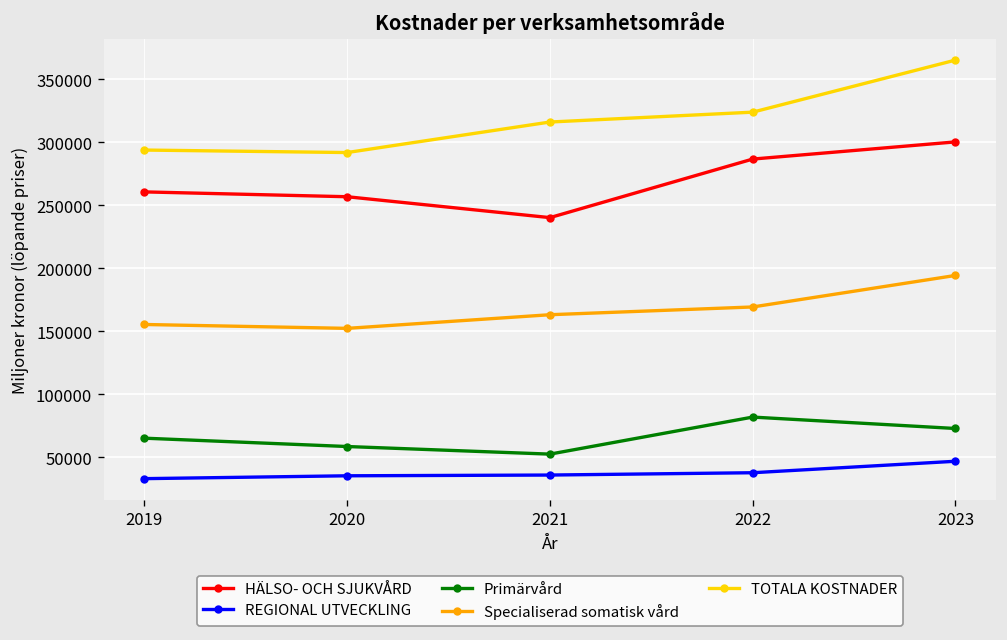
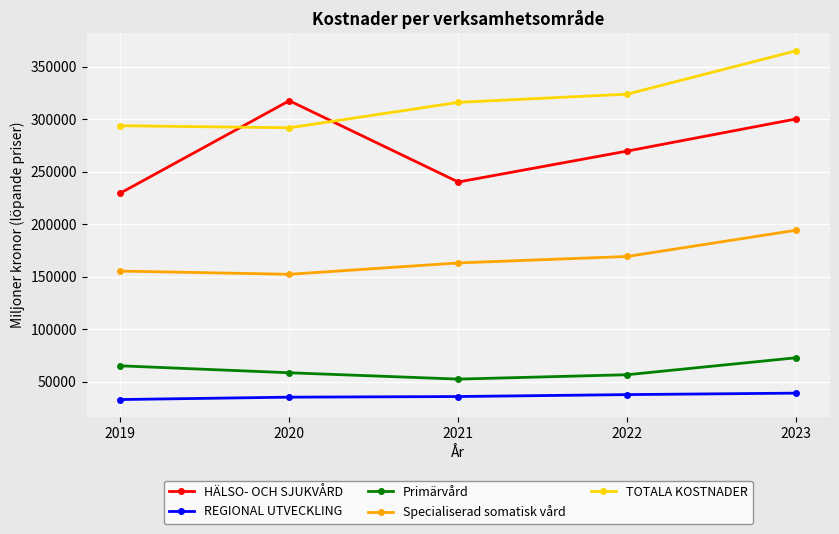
  {
    "HÄLSO- OCH SJUKVÅRD": {
-     "2019": 261000,
-     "2020": 257000,
+     "2019": 230000,
+     "2020": 318000,
      "2021": 240000,
-     "2022": 287000,
+     "2022": 270000,
      "2023": 300000
    },
    "REGIONAL UTVECKLING": {
      "2019": 33000,
      "2020": 35000,
      "2021": 36000,
      "2022": 38000,
-     "2023": 47000
+     "2023": 39000
    },
    "Primärvård": {
      "2019": 65000,
      "2020": 59000,
      "2021": 52000,
-     "2022": 82000,
+     "2022": 57000,
      "2023": 73000
    }
  }
